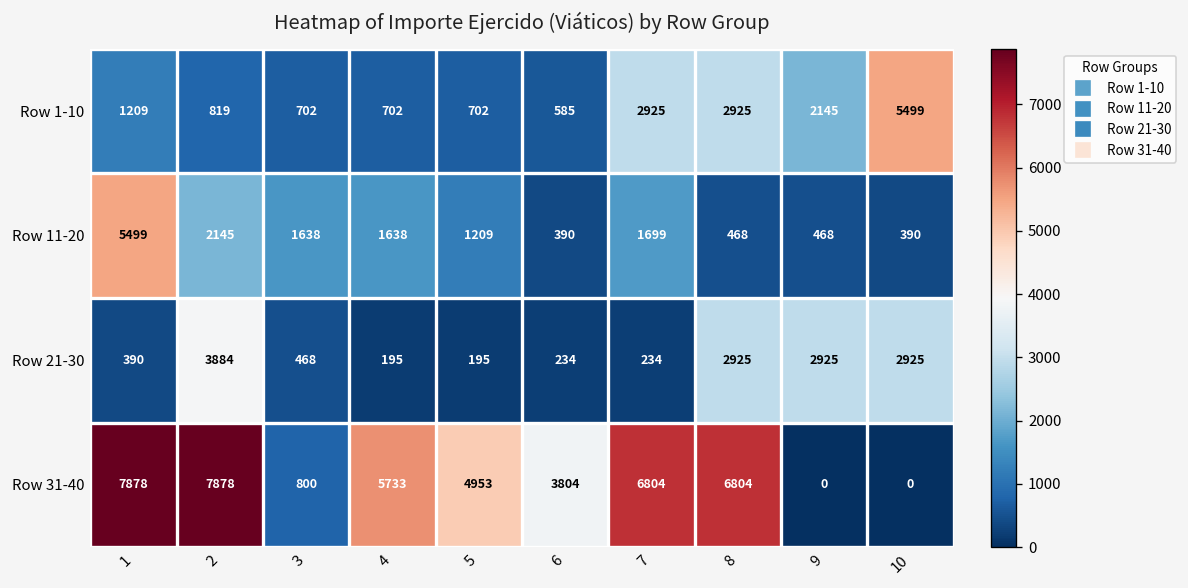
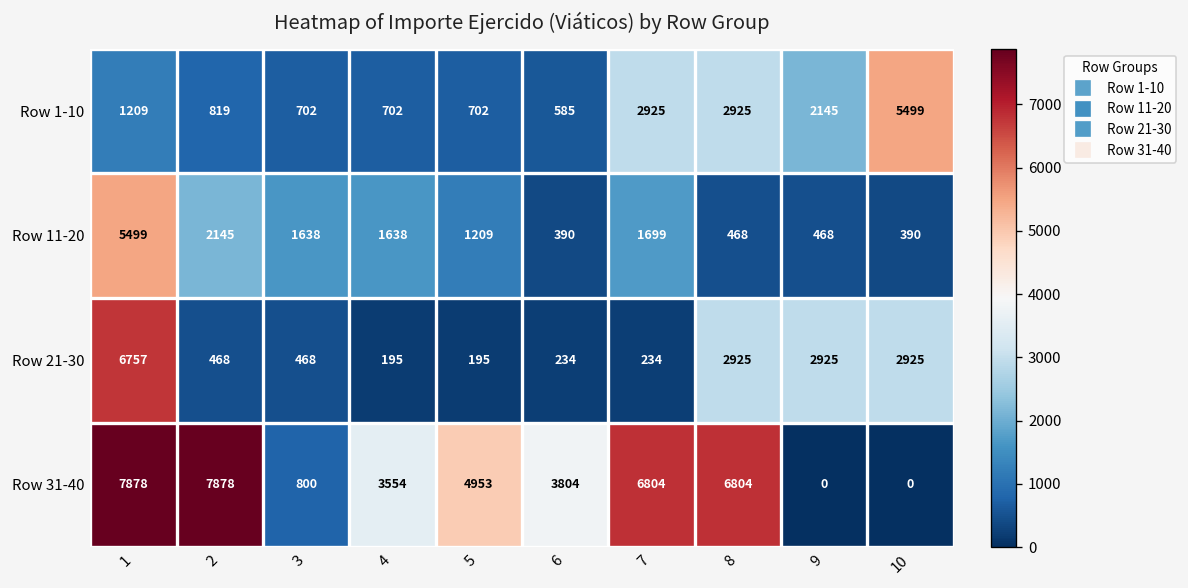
  {
    "Row 1-10": {
      "1": 1209,
      "2": 819,
      "3": 702,
      "4": 702,
      "5": 702,
      "6": 585,
      "7": 2925,
      "8": 2925,
      "9": 2145,
      "10": 5499
    },
    "Row 11-20": {
      "1": 5499,
      "2": 2145,
      "3": 1638,
      "4": 1638,
      "5": 1209,
      "6": 390,
      "7": 1699,
      "8": 468,
      "9": 468,
      "10": 390
    },
    "Row 21-30": {
-     "1": 390,
-     "2": 3884,
+     "1": 6757,
+     "2": 468,
      "3": 468,
      "4": 195,
      "5": 195,
      "6": 234,
      "7": 234,
      "8": 2925,
      "9": 2925,
      "10": 2925
    },
    "Row 31-40": {
      "1": 7878,
      "2": 7878,
      "3": 800,
-     "4": 5733,
+     "4": 3554,
      "5": 4953,
      "6": 3804,
      "7": 6804,
      "8": 6804,
      "9": 0,
      "10": 0
    }
  }
